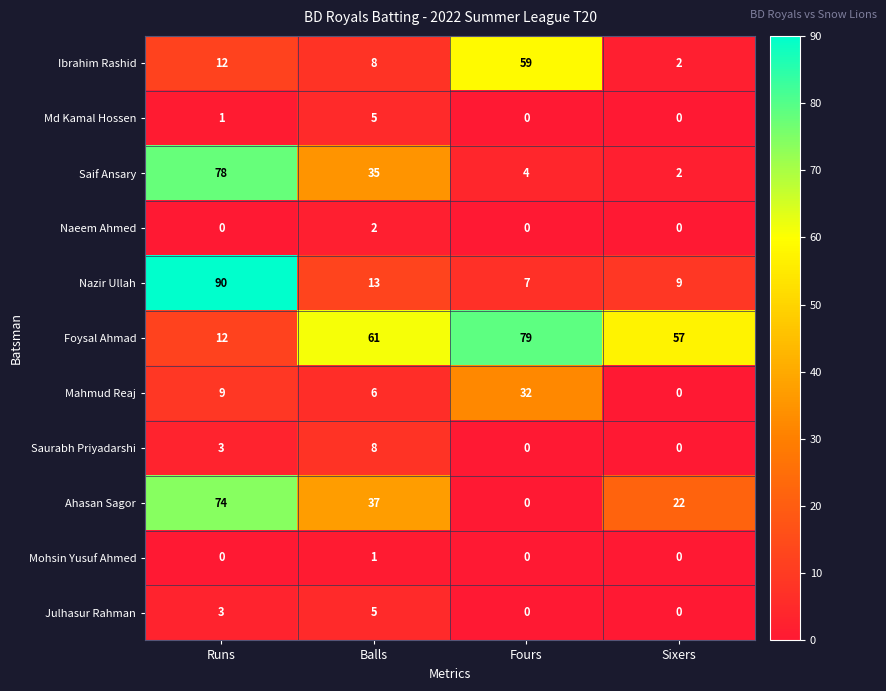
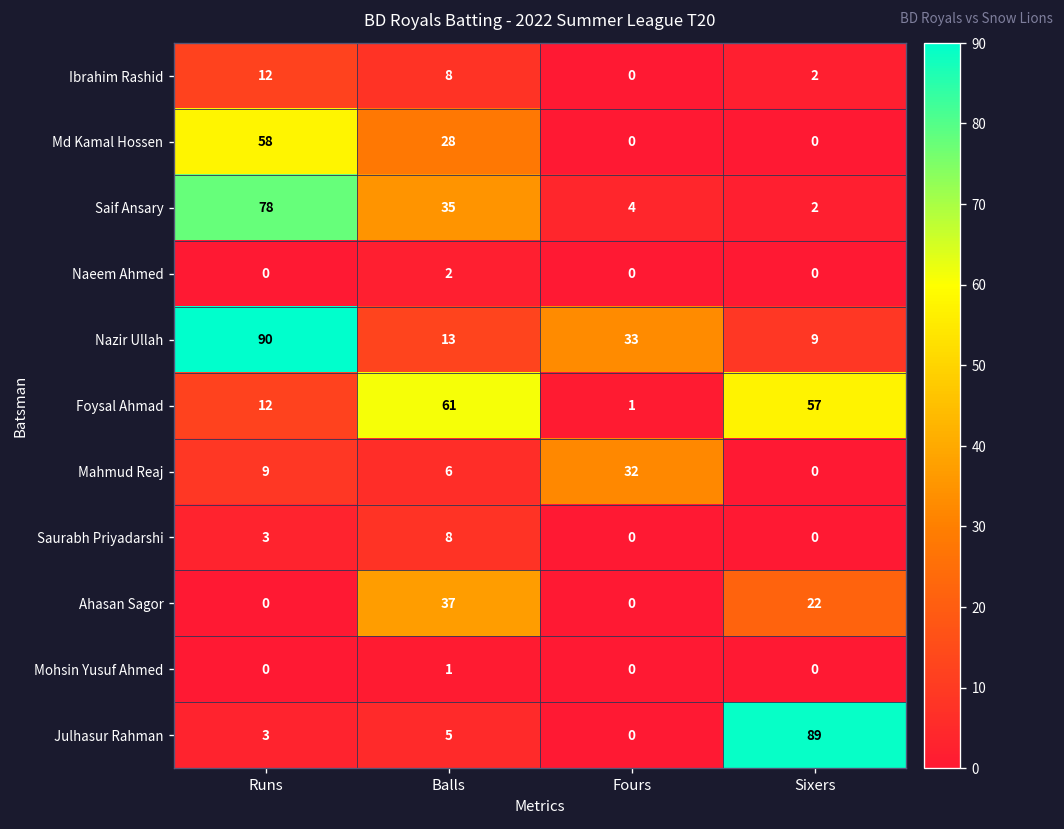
  {
    "Ibrahim Rashid": {
      "Runs": 12,
      "Balls": 8,
-     "Fours": 59,
+     "Fours": 0,
      "Sixers": 2
    },
    "Md Kamal Hossen": {
-     "Runs": 1,
-     "Balls": 5,
+     "Runs": 58,
+     "Balls": 28,
      "Fours": 0,
      "Sixers": 0
    },
    "Saif Ansary": {
      "Runs": 78,
      "Balls": 35,
      "Fours": 4,
      "Sixers": 2
    },
    "Naeem Ahmed": {
      "Runs": 0,
      "Balls": 2,
      "Fours": 0,
      "Sixers": 0
    },
    "Nazir Ullah": {
      "Runs": 90,
      "Balls": 13,
-     "Fours": 7,
+     "Fours": 33,
      "Sixers": 9
    },
    "Foysal Ahmad": {
      "Runs": 12,
      "Balls": 61,
-     "Fours": 79,
+     "Fours": 1,
      "Sixers": 57
    },
    "Mahmud Reaj": {
      "Runs": 9,
      "Balls": 6,
      "Fours": 32,
      "Sixers": 0
    },
    "Saurabh Priyadarshi": {
      "Runs": 3,
      "Balls": 8,
      "Fours": 0,
      "Sixers": 0
    },
    "Ahasan Sagor": {
-     "Runs": 74,
+     "Runs": 0,
      "Balls": 37,
      "Fours": 0,
      "Sixers": 22
    },
    "Mohsin Yusuf Ahmed": {
      "Runs": 0,
      "Balls": 1,
      "Fours": 0,
      "Sixers": 0
    },
    "Julhasur Rahman": {
      "Runs": 3,
      "Balls": 5,
      "Fours": 0,
-     "Sixers": 0
+     "Sixers": 89
    }
  }
